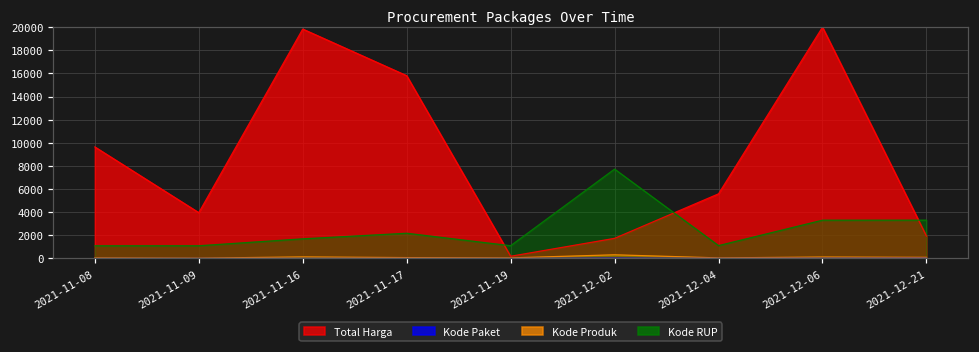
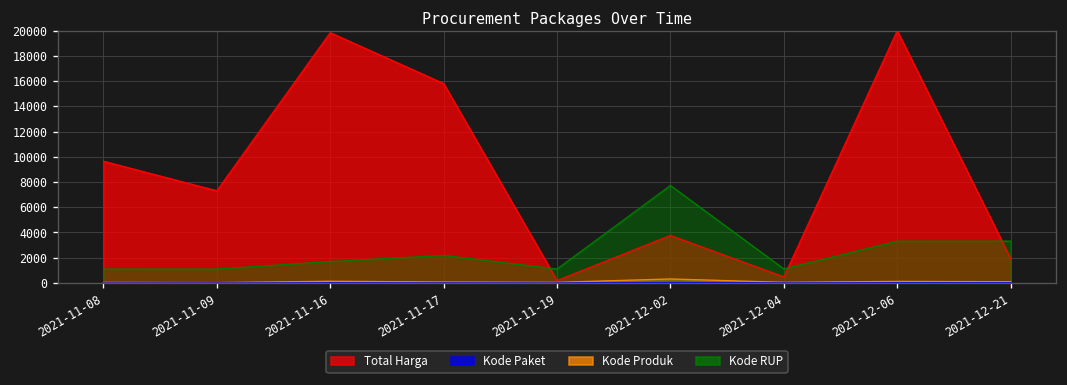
  {
    "Total Harga": {
      "2021-11-08": 9600,
-     "2021-11-09": 4000,
+     "2021-11-09": 7300,
      "2021-11-16": 19800,
      "2021-11-17": 15800,
-     "2021-12-02": 1700,
-     "2021-12-04": 5600,
+     "2021-12-02": 3800,
+     "2021-12-04": 500,
      "2021-12-06": 20000,
      "2021-12-21": 1900
    },
    "Kode Produk": {
      "2021-12-02": 300
    },
    "Kode RUP": {
      "2021-11-08": 1100,
      "2021-11-09": 1100,
      "2021-11-16": 1700,
      "2021-11-17": 2200,
      "2021-11-19": 1100,
      "2021-12-02": 7700,
      "2021-12-04": 1100,
      "2021-12-06": 3300,
      "2021-12-21": 3300
    },
    "Kode Paket": {
      "2021-12-02": 0
    }
  }
